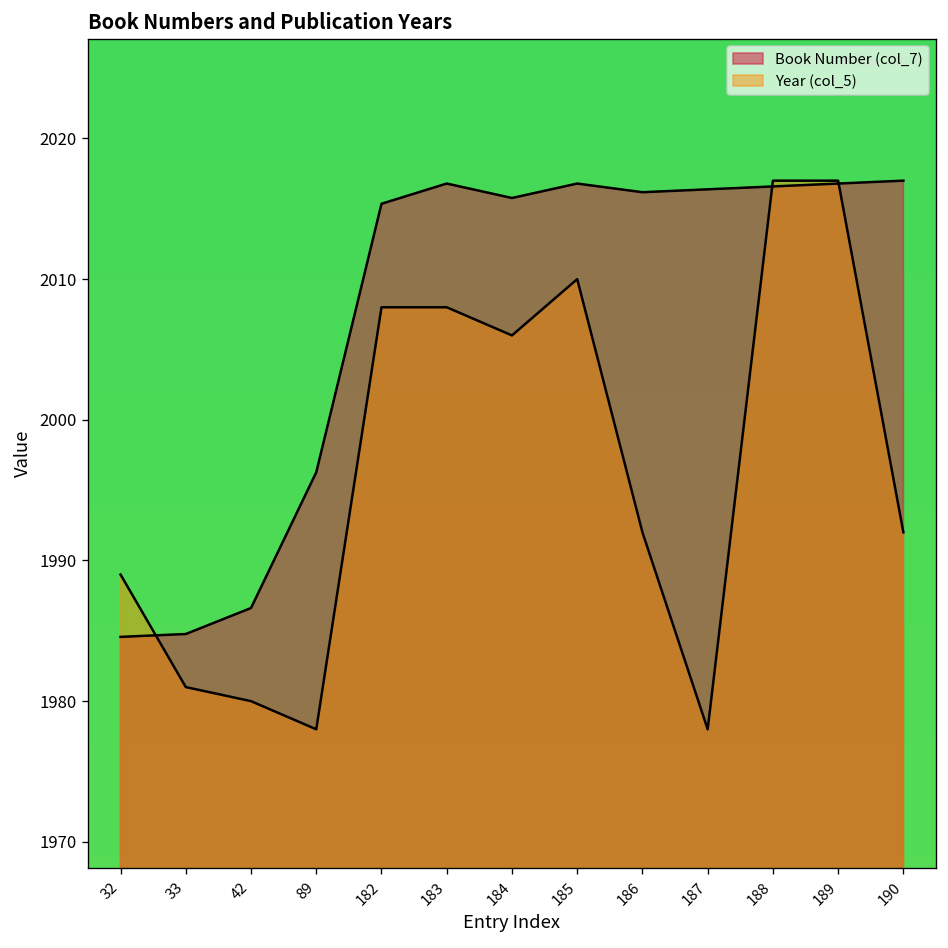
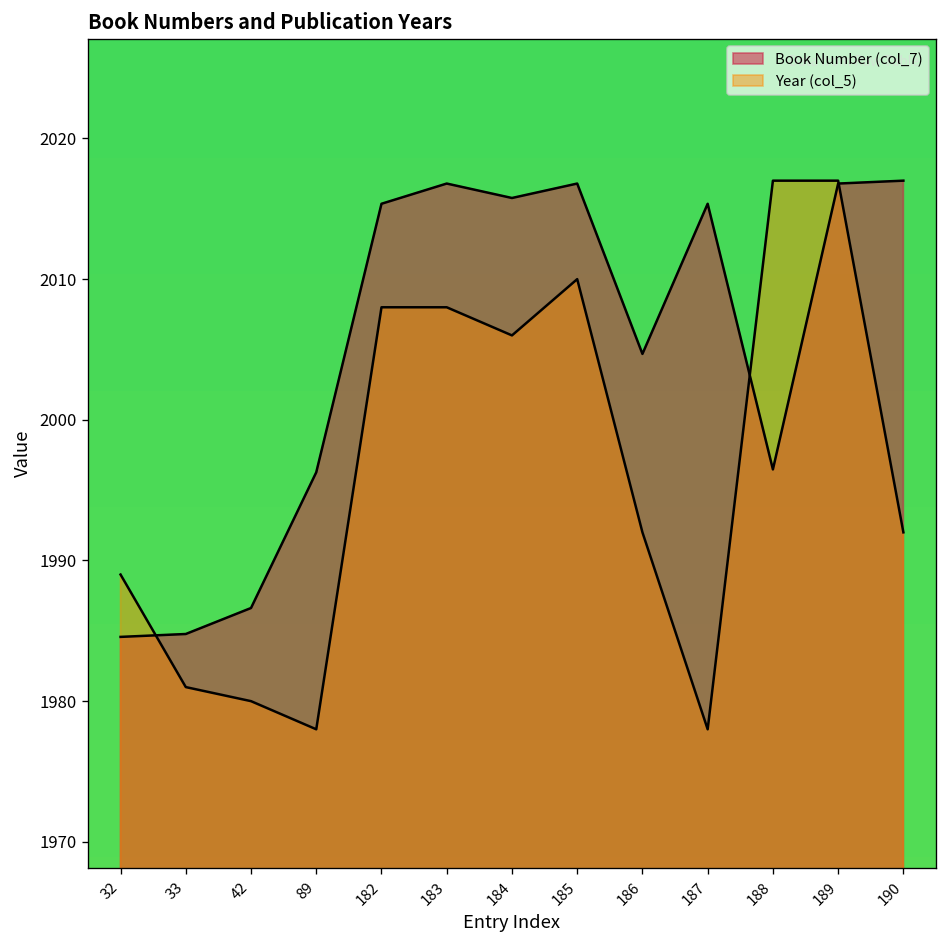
  {
    "Book Number (col_7)": {
      "32": 1984.6,
      "33": 1984.8,
      "42": 1986.6,
      "89": 1996.3,
      "182": 2015.4,
      "183": 2016.8,
      "184": 2015.8,
      "185": 2016.8,
-     "186": 2016.2,
-     "187": 2016.4,
-     "188": 2016.6,
+     "186": 2004.7,
+     "187": 2015.4,
+     "188": 1996.5,
      "190": 2017.0
    },
    "Year (col_5)": {
      "32": 1989.0,
      "33": 1981.0,
      "42": 1980.0,
      "89": 1978.0,
      "182": 2008.0,
      "183": 2008.0,
      "184": 2006.0,
      "185": 2010.0,
      "186": 1992.0,
      "187": 1978.0,
      "188": 2017.0,
      "190": 1992.0
    }
  }
